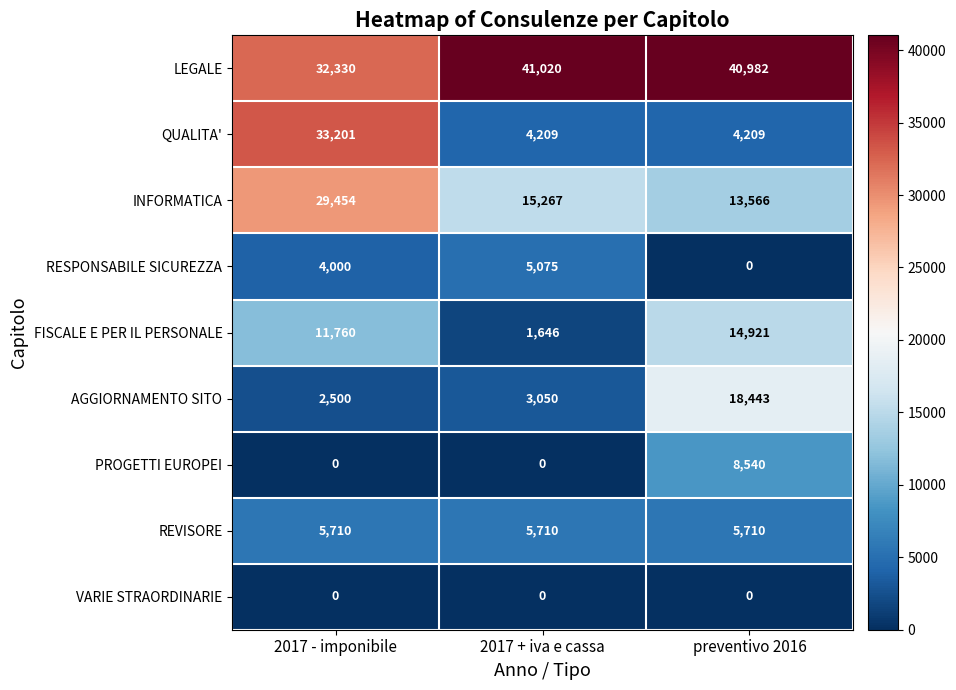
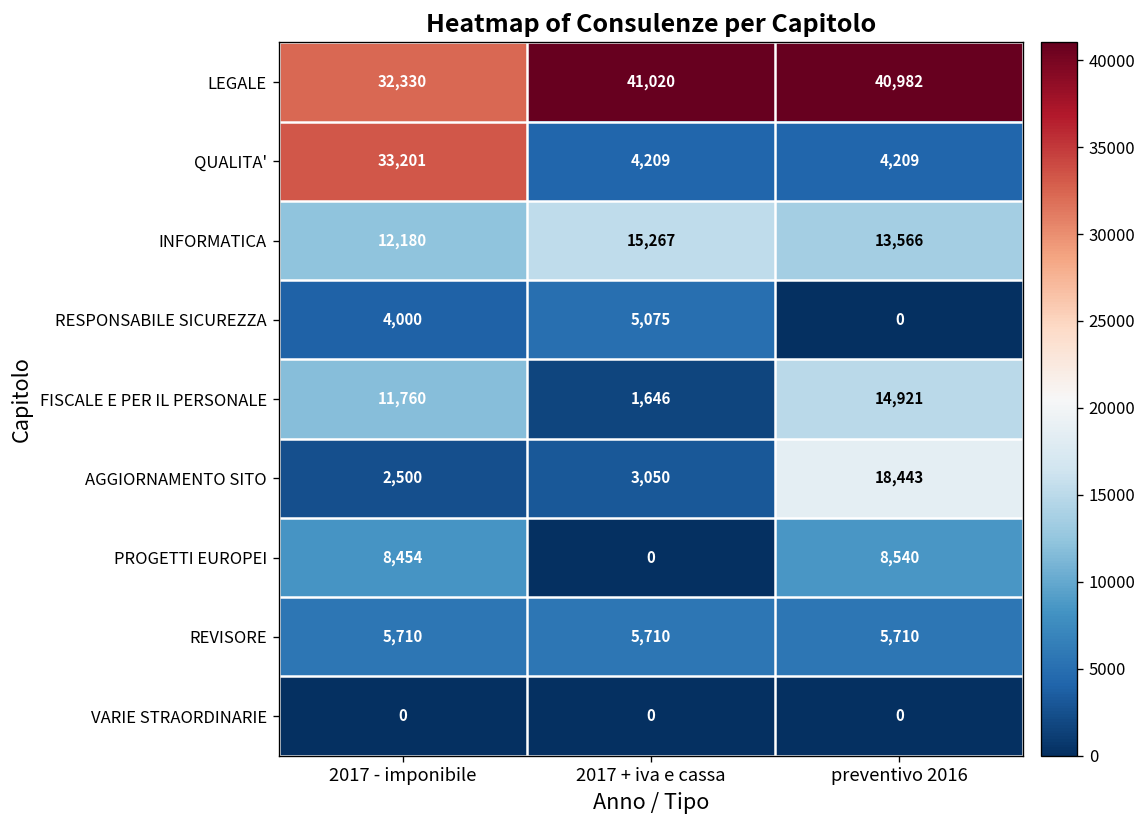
  {
    "LEGALE": {
      "2017 - imponibile": "32,330",
      "2017 + iva e cassa": "41,020",
      "preventivo 2016": "40,982"
    },
    "QUALITA'": {
      "2017 - imponibile": "33,201",
      "2017 + iva e cassa": "4,209",
      "preventivo 2016": "4,209"
    },
    "INFORMATICA": {
-     "2017 - imponibile": "29,454",
+     "2017 - imponibile": "12,180",
      "2017 + iva e cassa": "15,267",
      "preventivo 2016": "13,566"
    },
    "RESPONSABILE SICUREZZA": {
      "2017 - imponibile": "4,000",
      "2017 + iva e cassa": "5,075",
      "preventivo 2016": "0"
    },
    "FISCALE E PER IL PERSONALE": {
      "2017 - imponibile": "11,760",
      "2017 + iva e cassa": "1,646",
      "preventivo 2016": "14,921"
    },
    "AGGIORNAMENTO SITO": {
      "2017 - imponibile": "2,500",
      "2017 + iva e cassa": "3,050",
      "preventivo 2016": "18,443"
    },
    "PROGETTI EUROPEI": {
-     "2017 - imponibile": "0",
+     "2017 - imponibile": "8,454",
      "2017 + iva e cassa": "0",
      "preventivo 2016": "8,540"
    },
    "REVISORE": {
      "2017 - imponibile": "5,710",
      "2017 + iva e cassa": "5,710",
      "preventivo 2016": "5,710"
    },
    "VARIE STRAORDINARIE": {
      "2017 - imponibile": "0",
      "2017 + iva e cassa": "0",
      "preventivo 2016": "0"
    }
  }
